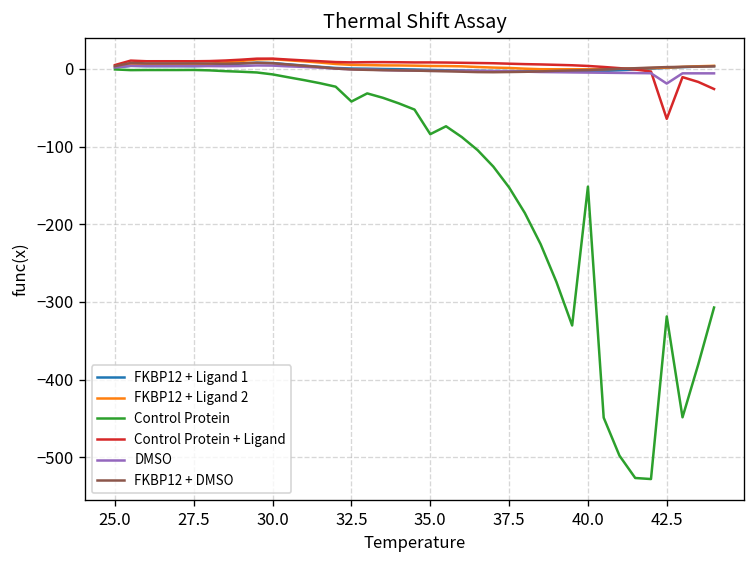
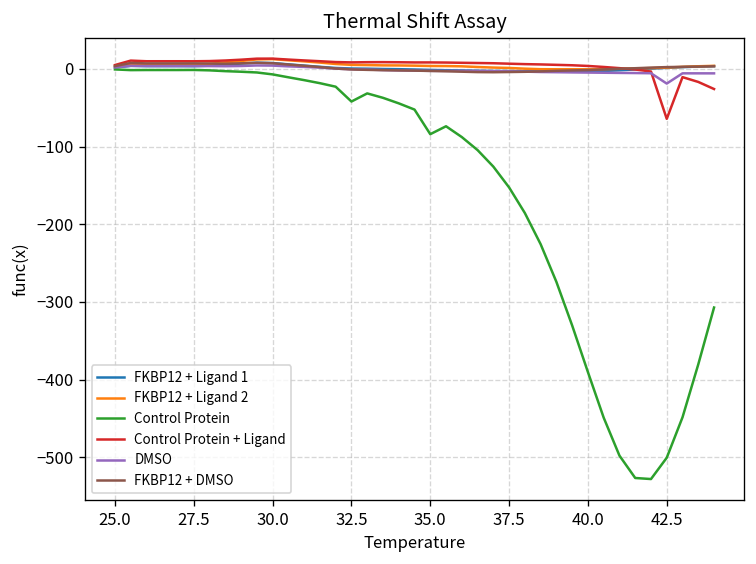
  {
    "FKBP12 + Ligand 2": {
      "35.0": 0,
      "37.5": 0
    },
    "Control Protein": {
      "27.5": 0,
      "30.0": -10,
      "32.5": -40,
      "35.0": -80,
      "37.5": -150,
-     "40.0": -150,
-     "42.5": -320
+     "40.0": -390,
+     "42.5": -500
    },
    "Control Protein + Ligand": {
      "35.0": 10,
      "37.5": 10,
      "40.0": 0,
      "42.5": -60
    },
    "DMSO": {
      "42.5": -20
    }
  }
